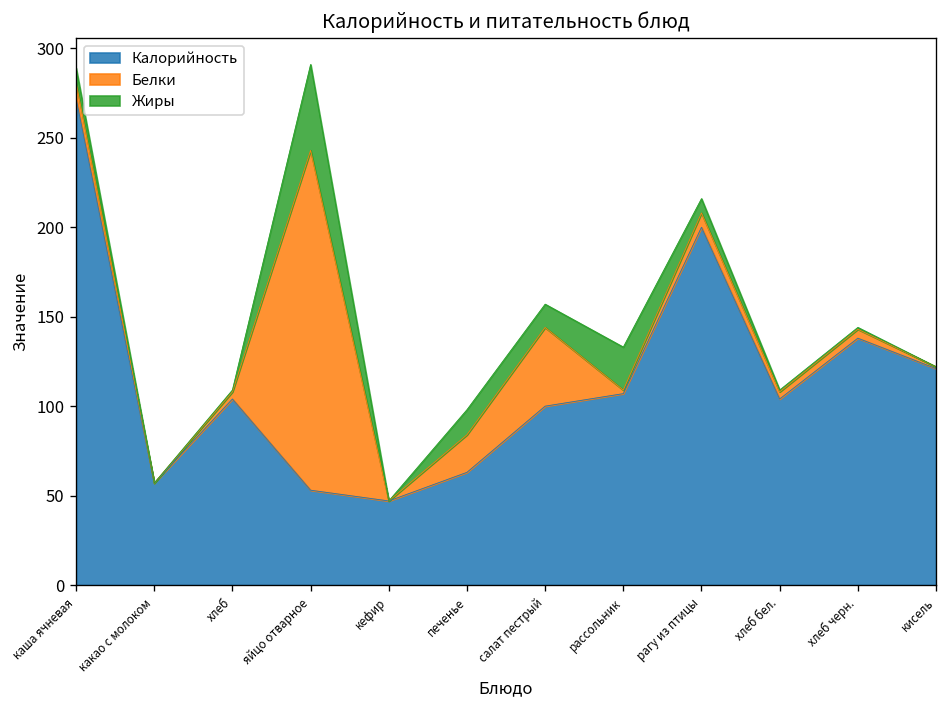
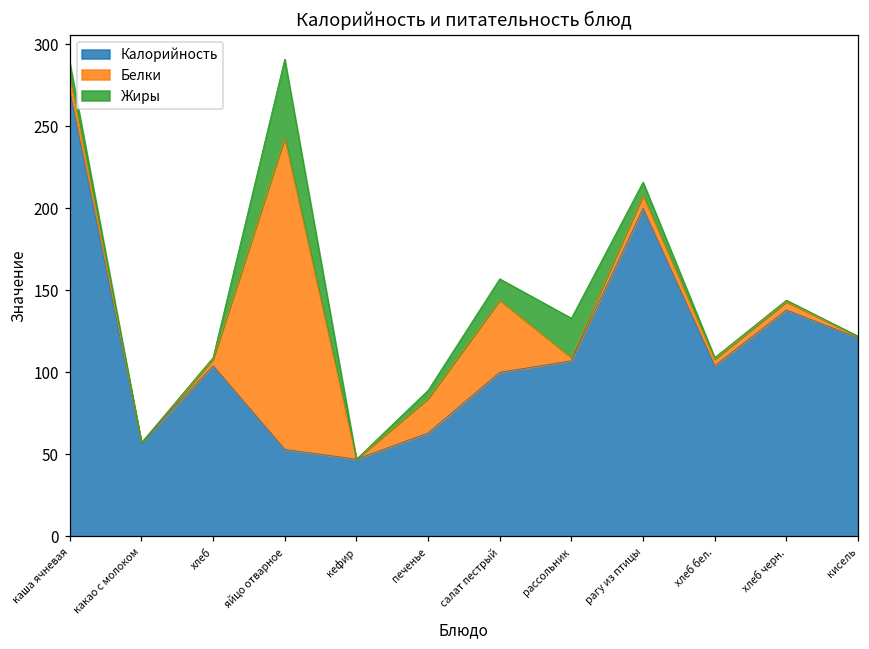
  {
    "Белки": {
      "каша ячневая": 9,
      "яйцо отварное": 190,
      "печенье": 21,
      "салат пестрый": 44,
      "рассольник": 2,
      "рагу из птицы": 8
    },
    "Жиры": {
      "каша ячневая": 8,
      "яйцо отварное": 48,
-     "печенье": 14,
+     "печенье": 5,
      "салат пестрый": 13,
      "рассольник": 24,
      "рагу из птицы": 8
    }
  }
